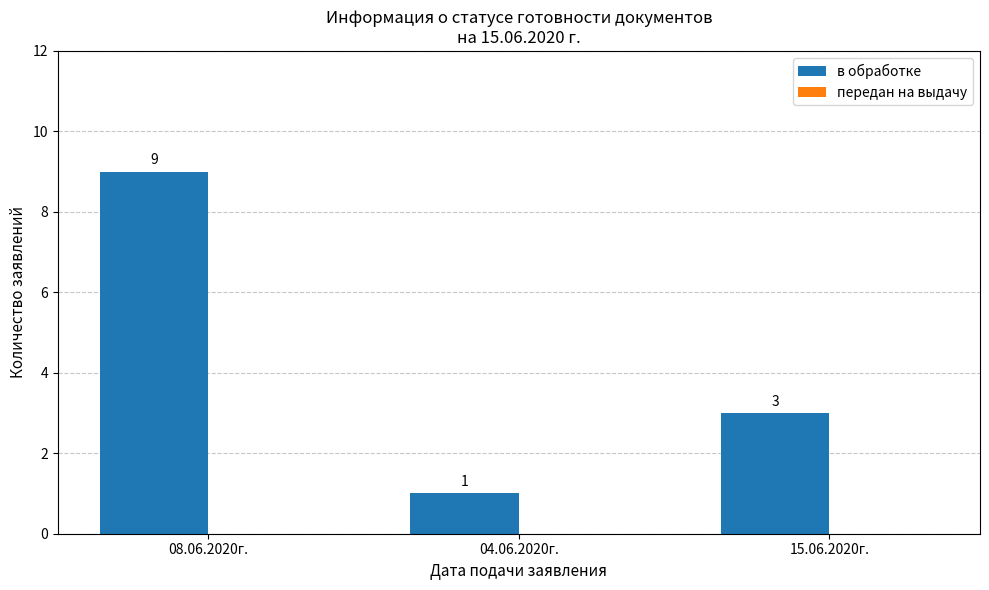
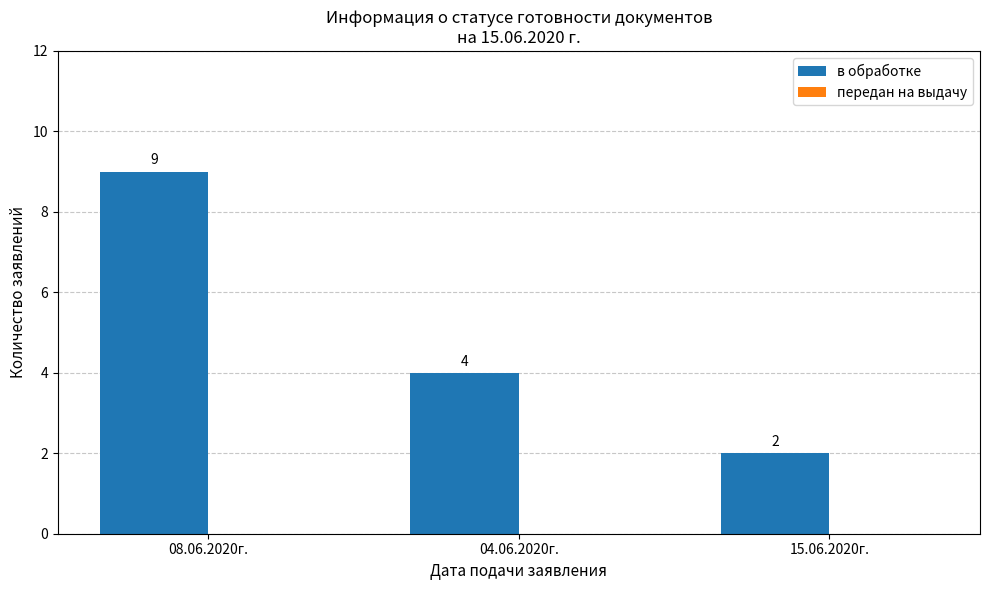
  {
    "в обработке": {
      "08.06.2020г.": 9,
-     "04.06.2020г.": 1,
-     "15.06.2020г.": 3
+     "04.06.2020г.": 4,
+     "15.06.2020г.": 2
    },
    "передан на выдачу": {
      "08.06.2020г.": 0.0,
      "04.06.2020г.": 0.0,
      "15.06.2020г.": 0.0
    }
  }
